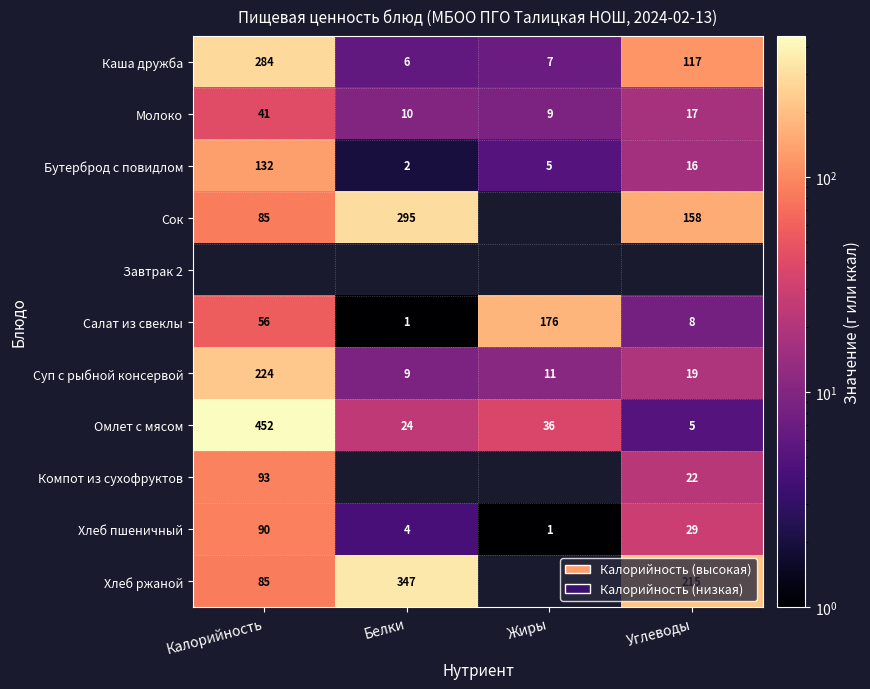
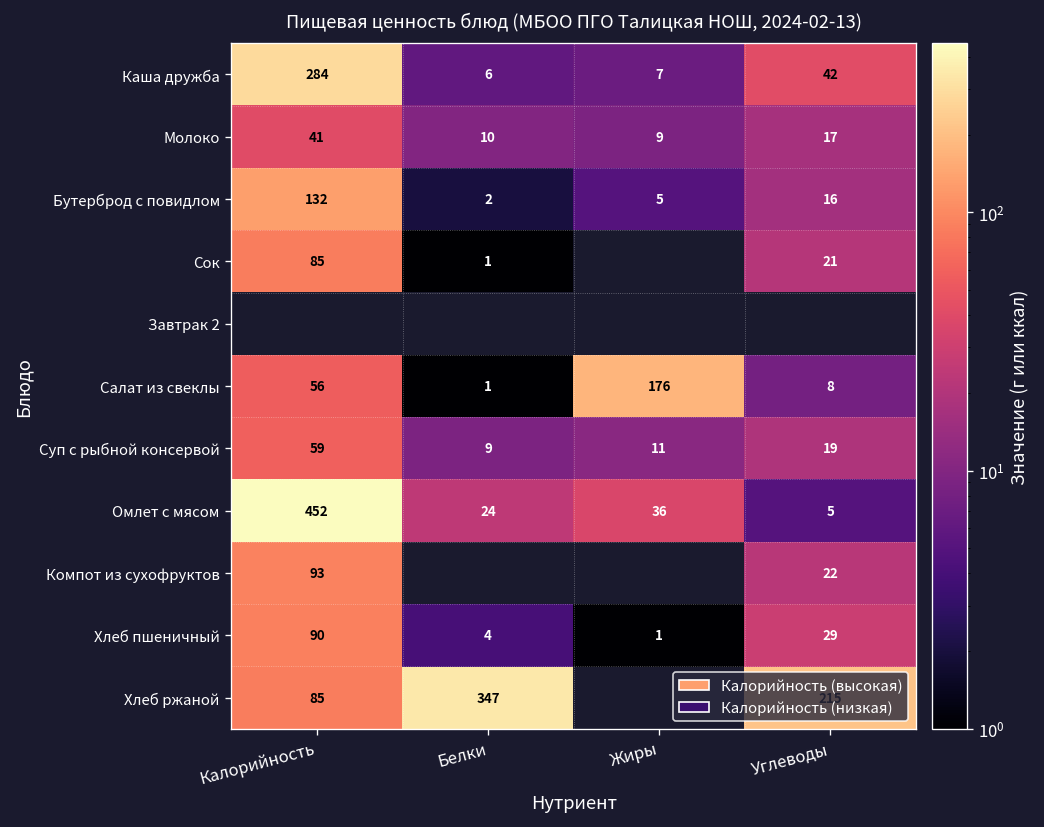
  {
    "Каша дружба": {
      "Калорийность": 284,
      "Белки": 6,
      "Жиры": 7,
-     "Углеводы": 117
+     "Углеводы": 42
    },
    "Молоко": {
      "Калорийность": 41,
      "Белки": 10,
      "Жиры": 9,
      "Углеводы": 17
    },
    "Бутерброд с повидлом": {
      "Калорийность": 132,
      "Белки": 2,
      "Жиры": 5,
      "Углеводы": 16
    },
    "Сок": {
      "Калорийность": 85,
-     "Белки": 295,
-     "Углеводы": 158
+     "Белки": 1,
+     "Углеводы": 21
    },
    "Салат из свеклы": {
      "Калорийность": 56,
      "Белки": 1,
      "Жиры": 176,
      "Углеводы": 8
    },
    "Суп с рыбной консервой": {
-     "Калорийность": 224,
+     "Калорийность": 59,
      "Белки": 9,
      "Жиры": 11,
      "Углеводы": 19
    },
    "Омлет с мясом": {
      "Калорийность": 452,
      "Белки": 24,
      "Жиры": 36,
      "Углеводы": 5
    },
    "Компот из сухофруктов": {
      "Калорийность": 93,
      "Углеводы": 22
    },
    "Хлеб пшеничный": {
      "Калорийность": 90,
      "Белки": 4,
      "Жиры": 1,
      "Углеводы": 29
    },
    "Хлеб ржаной": {
      "Калорийность": 85,
      "Белки": 347
    }
  }
